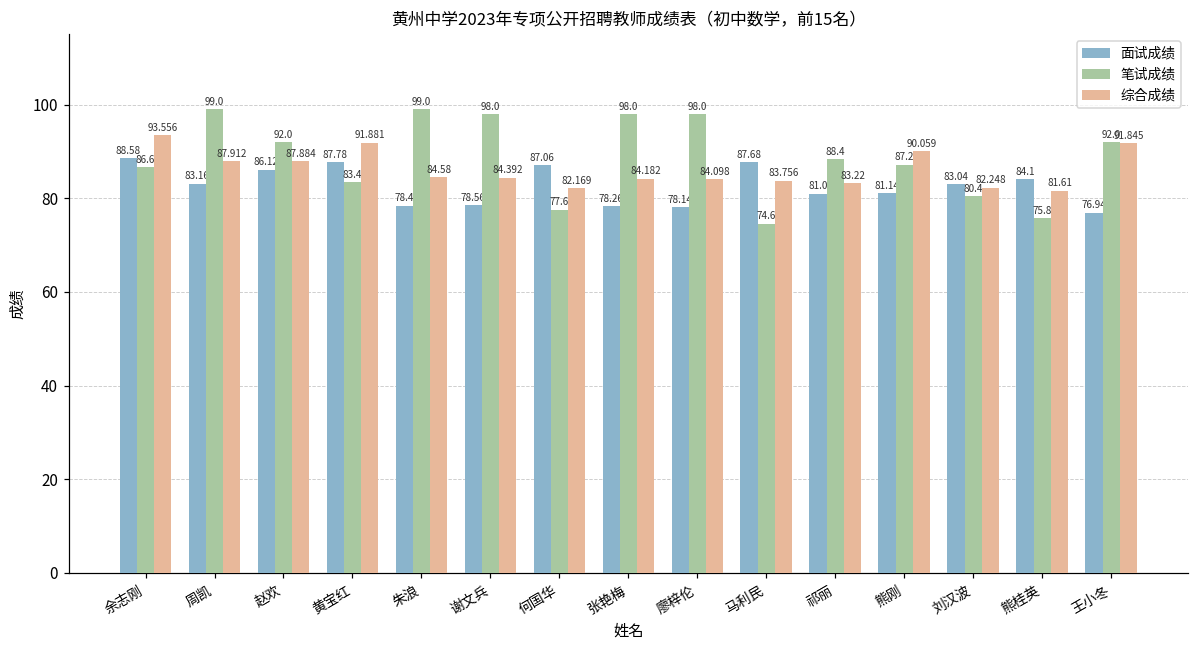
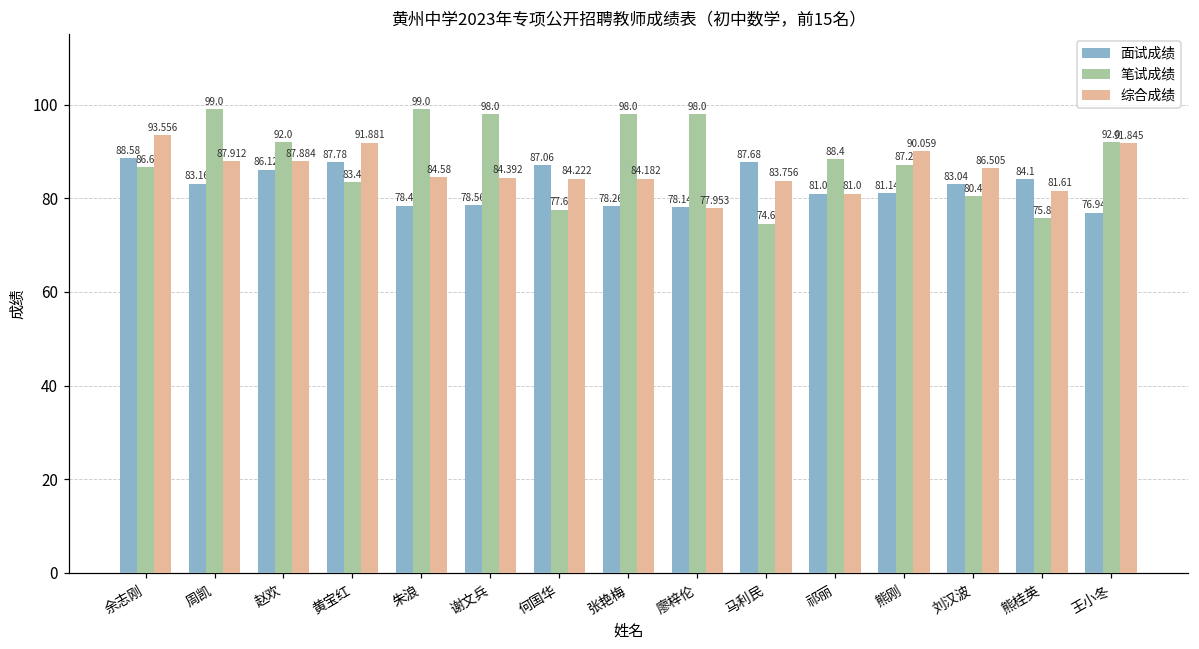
  {
    "综合成绩": {
      "余志刚": 93.556,
      "周凯": 87.912,
      "赵欢": 87.884,
      "黄宝红": 91.881,
      "朱浪": 84.58,
      "谢文兵": 84.392,
-     "何国华": 82.169,
+     "何国华": 84.222,
      "张艳梅": 84.182,
-     "廖梓伦": 84.098,
+     "廖梓伦": 77.953,
      "马利民": 83.756,
-     "祁丽": 83.22,
+     "祁丽": 81.0,
      "熊刚": 90.059,
-     "刘汉波": 82.248,
+     "刘汉波": 86.505,
      "熊桂英": 81.61
    }
  }
